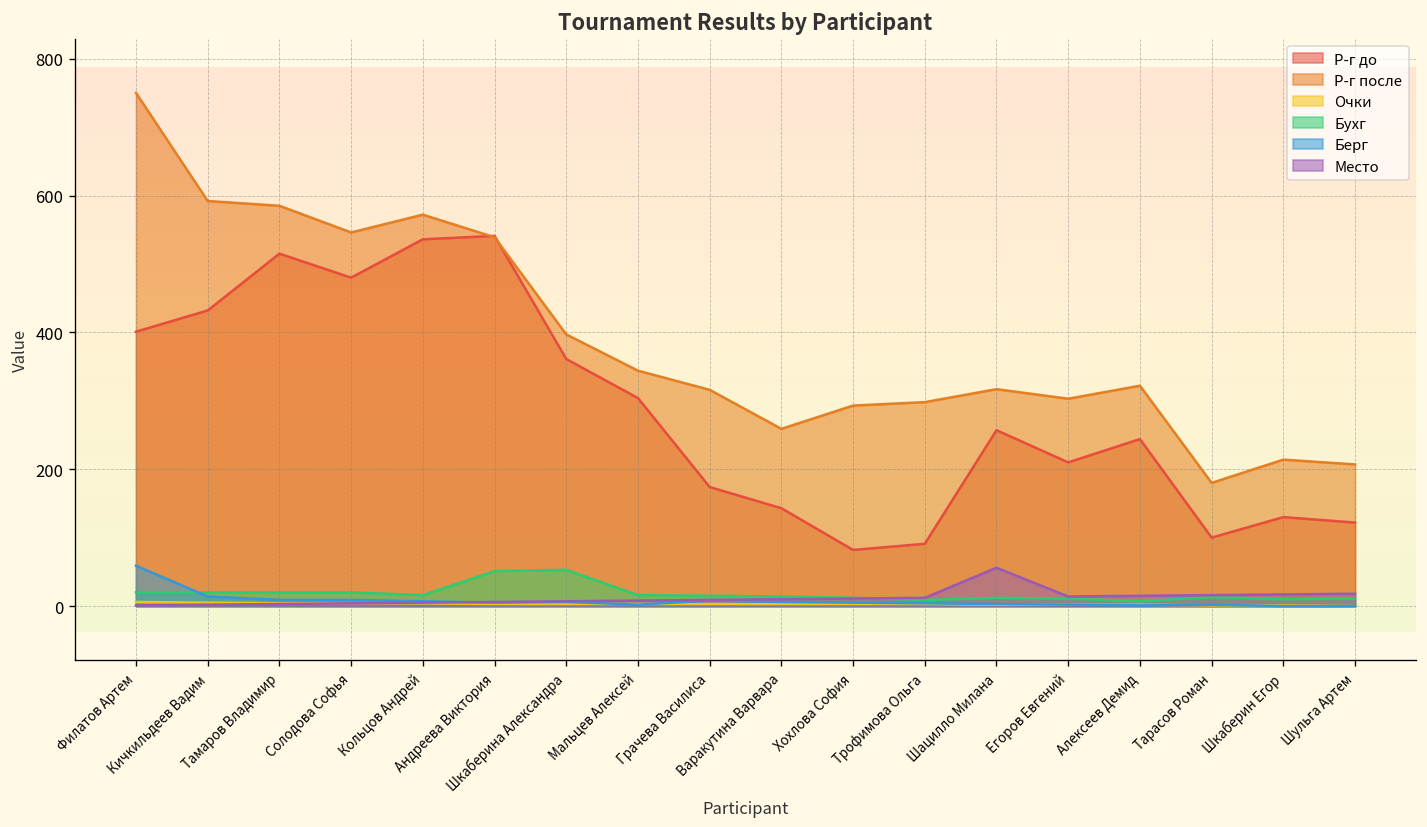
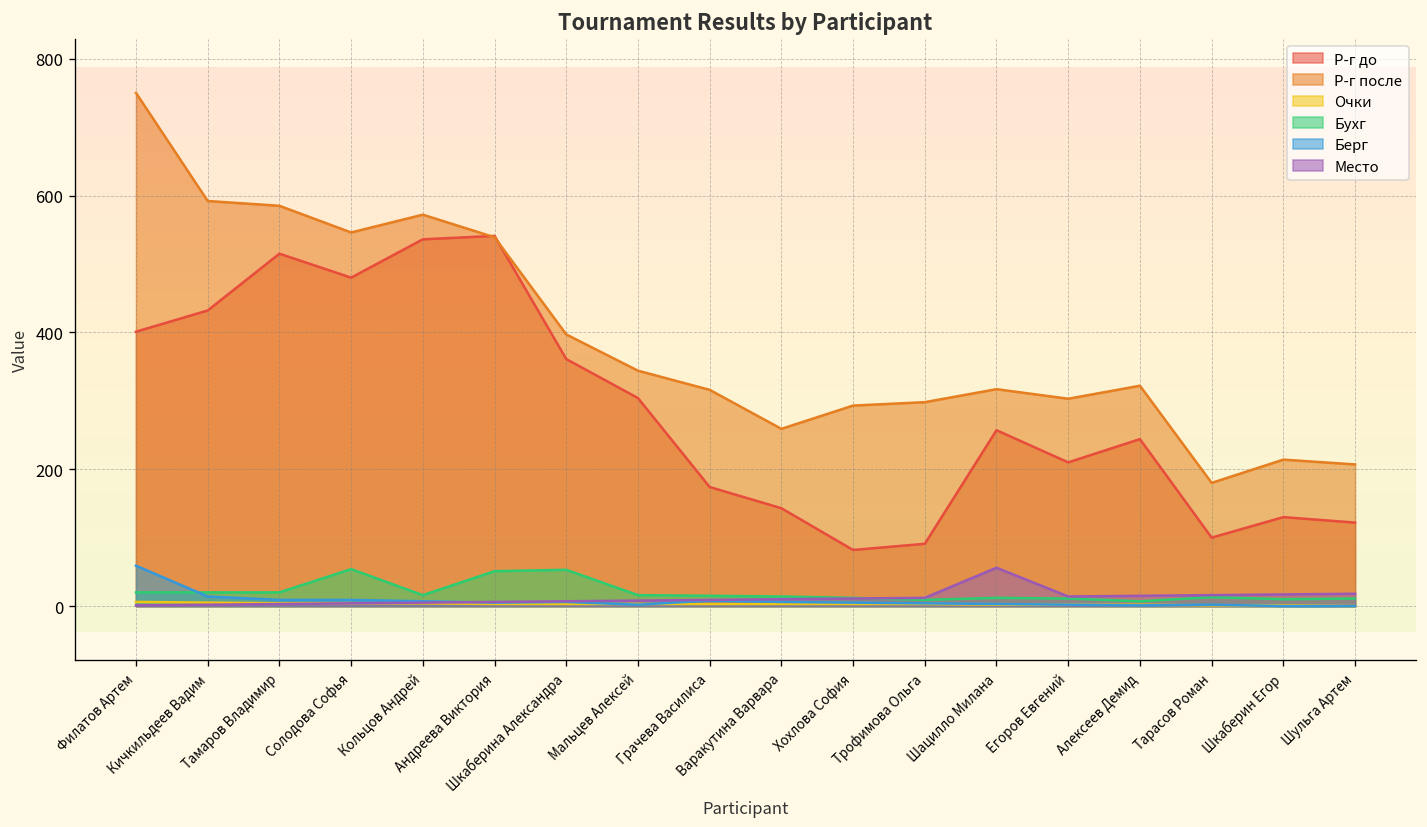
  {
    "Очки": {
      "Филатов Артем": 10,
      "Грачева Василиса": 0
    },
    "Бухг": {
      "Филатов Артем": 20,
      "Кичкильдеев Вадим": 20,
      "Тамаров Владимир": 20,
-     "Солодова Софья": 20,
+     "Солодова Софья": 50,
      "Кольцов Андрей": 20,
      "Андреева Виктория": 50,
      "Шкаберина Александра": 50,
      "Мальцев Алексей": 20,
      "Грачева Василиса": 20,
      "Шацилло Милана": 10,
      "Алексеев Демид": 10,
      "Шкаберин Егор": 10,
      "Шульга Артем": 10
    },
    "Берг": {
      "Филатов Артем": 60,
      "Кичкильдеев Вадим": 10,
      "Тамаров Владимир": 10,
      "Солодова Софья": 10
    },
    "Место": {
      "Филатов Артем": 0,
      "Мальцев Алексей": 10,
      "Шацилло Милана": 60,
      "Алексеев Демид": 20,
      "Шкаберин Егор": 20,
      "Шульга Артем": 20
    }
  }
